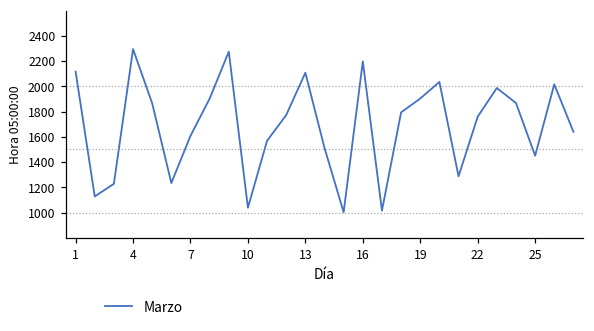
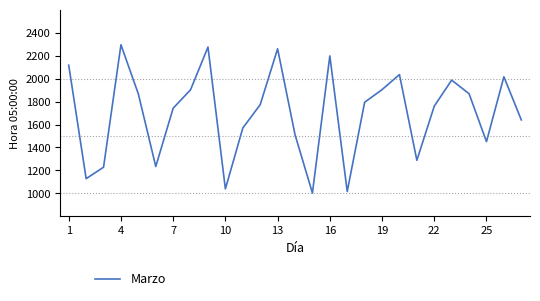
  {
    "1": 2120,
    "4": 2300,
-   "7": 1610,
+   "7": 1740,
    "10": 1040,
-   "13": 2110,
+   "13": 2260,
    "16": 2200,
    "19": 1900,
    "22": 1760,
    "25": 1450
  }
